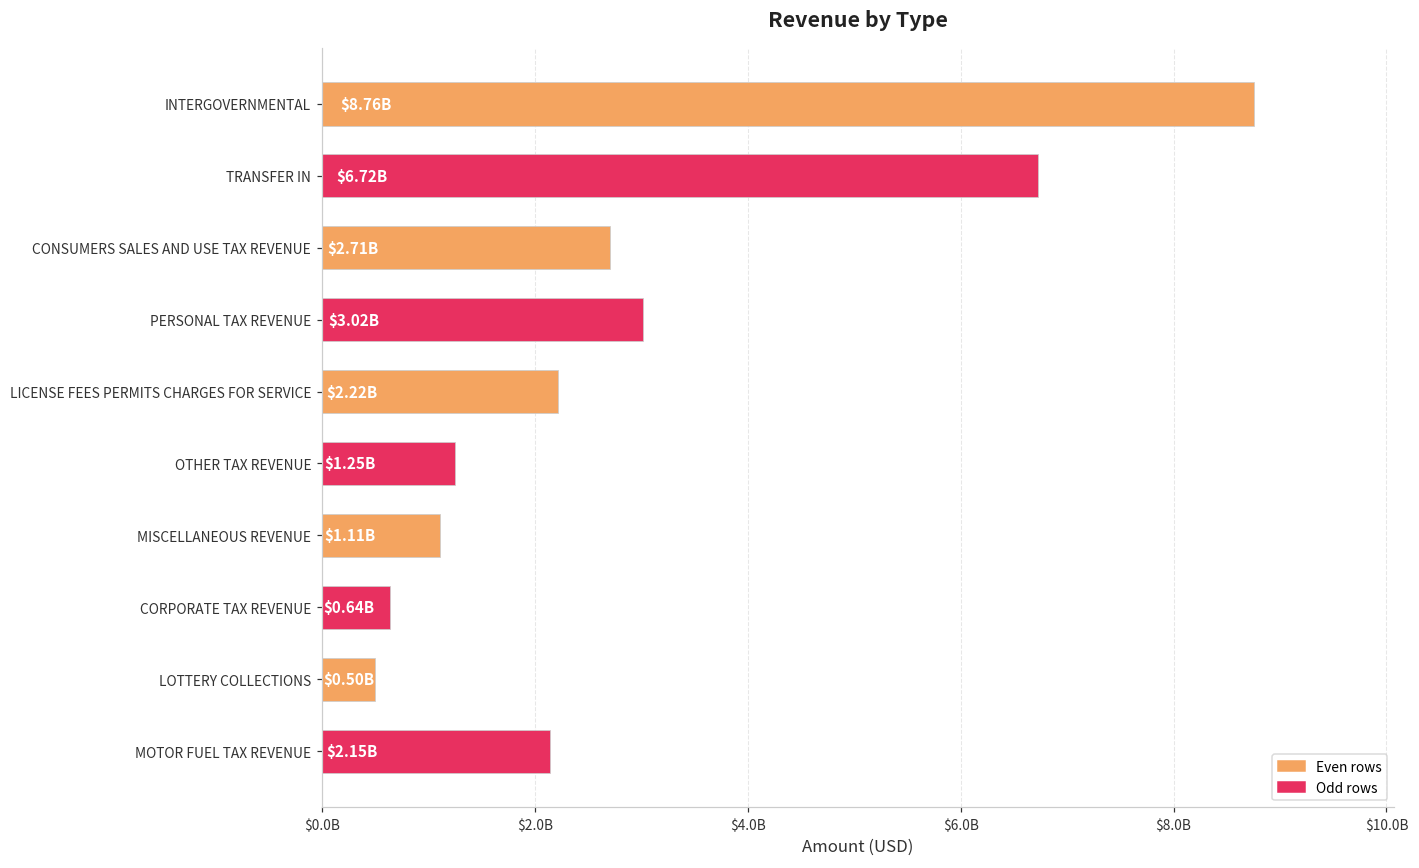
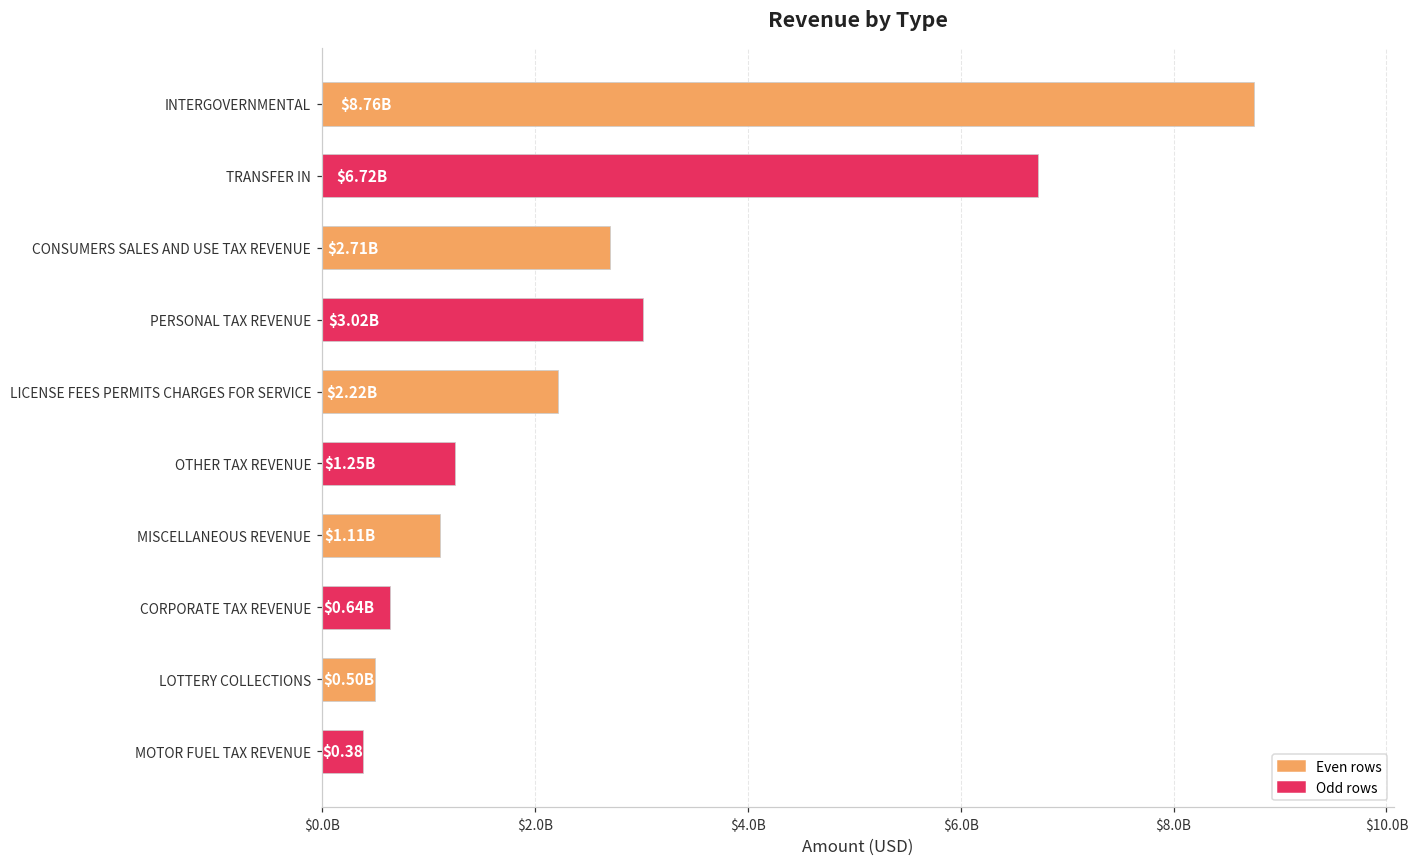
  {
    "INTERGOVERNMENTAL": "$8.76B",
    "TRANSFER IN": "$6.72B",
    "CONSUMERS SALES AND USE TAX REVENUE": "$2.71B",
    "PERSONAL TAX REVENUE": "$3.02B",
    "LICENSE FEES PERMITS CHARGES FOR SERVICE": "$2.22B",
    "OTHER TAX REVENUE": "$1.25B",
    "MISCELLANEOUS REVENUE": "$1.11B",
    "CORPORATE TAX REVENUE": "$0.64B",
    "LOTTERY COLLECTIONS": "$0.50B",
-   "MOTOR FUEL TAX REVENUE": "$2.15B"
+   "MOTOR FUEL TAX REVENUE": "$0.38B"
  }
